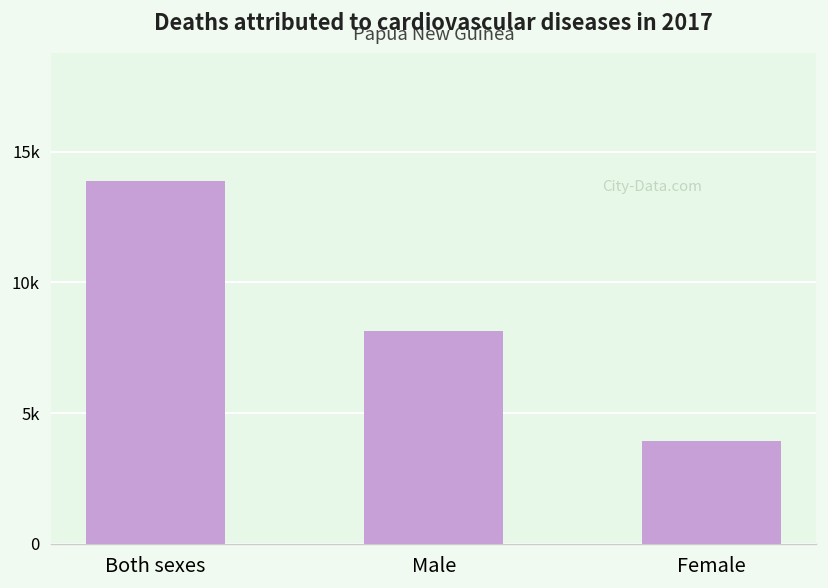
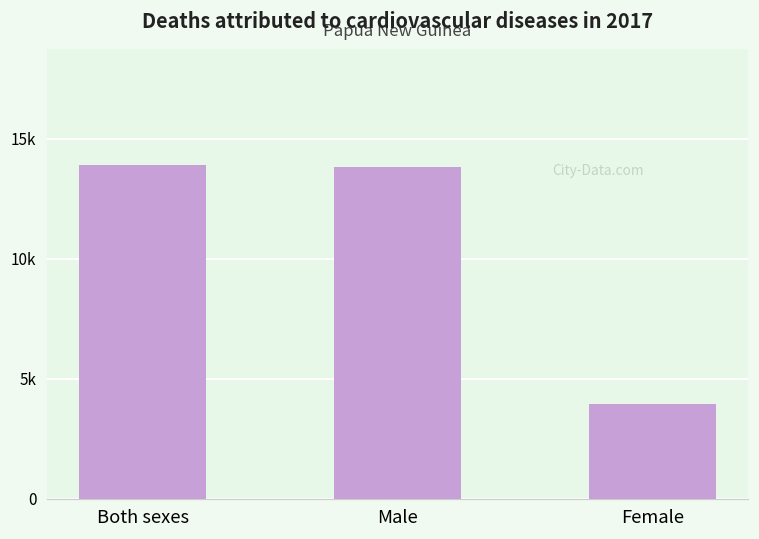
  {
    "Both sexes": 13900,
-   "Male": 8100,
+   "Male": 13800,
    "Female": 3900
  }
